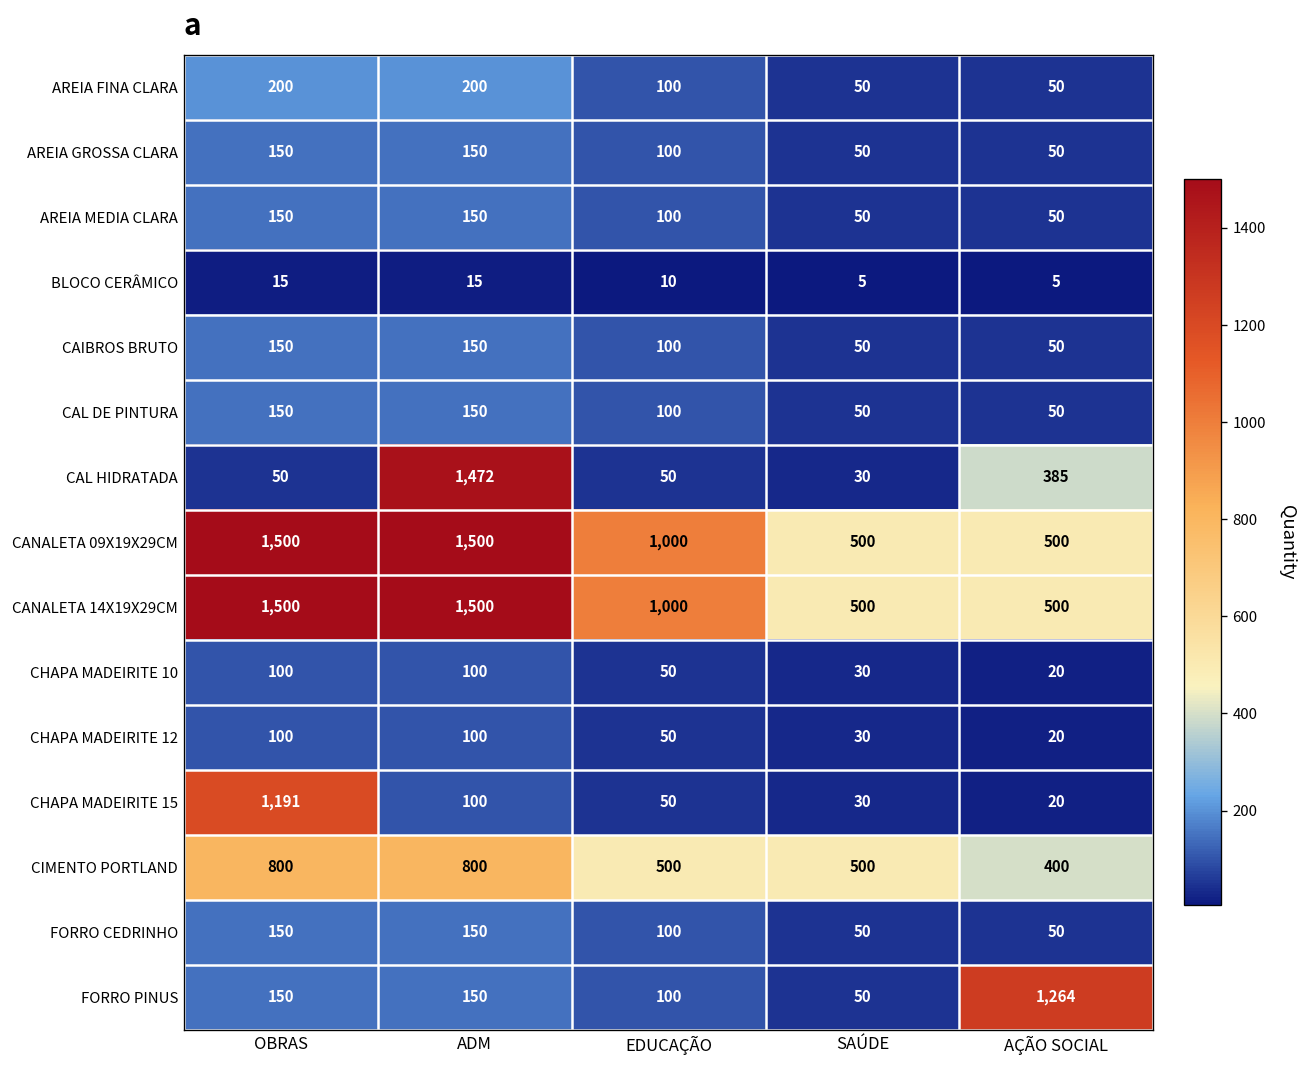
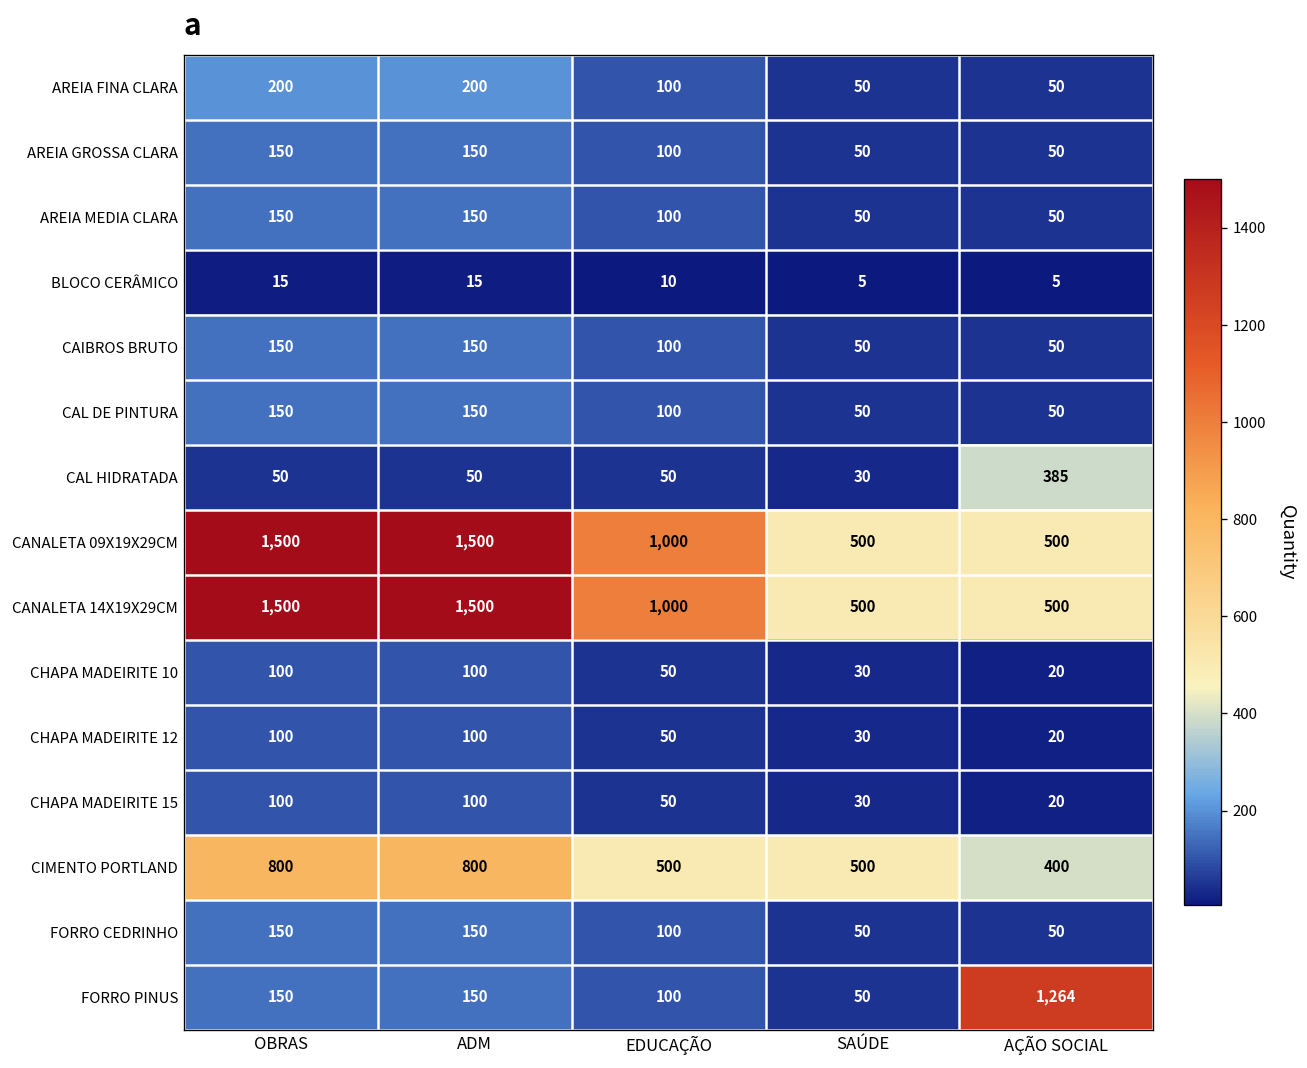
  {
    "AREIA FINA CLARA": {
      "OBRAS": "200",
      "ADM": "200",
      "EDUCAÇÃO": "100",
      "SAÚDE": "50",
      "AÇÃO SOCIAL": "50"
    },
    "AREIA GROSSA CLARA": {
      "OBRAS": "150",
      "ADM": "150",
      "EDUCAÇÃO": "100",
      "SAÚDE": "50",
      "AÇÃO SOCIAL": "50"
    },
    "AREIA MEDIA CLARA": {
      "OBRAS": "150",
      "ADM": "150",
      "EDUCAÇÃO": "100",
      "SAÚDE": "50",
      "AÇÃO SOCIAL": "50"
    },
    "BLOCO CERÂMICO": {
      "OBRAS": "15",
      "ADM": "15",
      "EDUCAÇÃO": "10",
      "SAÚDE": "5",
      "AÇÃO SOCIAL": "5"
    },
    "CAIBROS BRUTO": {
      "OBRAS": "150",
      "ADM": "150",
      "EDUCAÇÃO": "100",
      "SAÚDE": "50",
      "AÇÃO SOCIAL": "50"
    },
    "CAL DE PINTURA": {
      "OBRAS": "150",
      "ADM": "150",
      "EDUCAÇÃO": "100",
      "SAÚDE": "50",
      "AÇÃO SOCIAL": "50"
    },
    "CAL HIDRATADA": {
      "OBRAS": "50",
-     "ADM": "1,472",
+     "ADM": "50",
      "EDUCAÇÃO": "50",
      "SAÚDE": "30",
      "AÇÃO SOCIAL": "385"
    },
    "CANALETA 09X19X29CM": {
      "OBRAS": "1,500",
      "ADM": "1,500",
      "EDUCAÇÃO": "1,000",
      "SAÚDE": "500",
      "AÇÃO SOCIAL": "500"
    },
    "CANALETA 14X19X29CM": {
      "OBRAS": "1,500",
      "ADM": "1,500",
      "EDUCAÇÃO": "1,000",
      "SAÚDE": "500",
      "AÇÃO SOCIAL": "500"
    },
    "CHAPA MADEIRITE 10": {
      "OBRAS": "100",
      "ADM": "100",
      "EDUCAÇÃO": "50",
      "SAÚDE": "30",
      "AÇÃO SOCIAL": "20"
    },
    "CHAPA MADEIRITE 12": {
      "OBRAS": "100",
      "ADM": "100",
      "EDUCAÇÃO": "50",
      "SAÚDE": "30",
      "AÇÃO SOCIAL": "20"
    },
    "CHAPA MADEIRITE 15": {
-     "OBRAS": "1,191",
+     "OBRAS": "100",
      "ADM": "100",
      "EDUCAÇÃO": "50",
      "SAÚDE": "30",
      "AÇÃO SOCIAL": "20"
    },
    "CIMENTO PORTLAND": {
      "OBRAS": "800",
      "ADM": "800",
      "EDUCAÇÃO": "500",
      "SAÚDE": "500",
      "AÇÃO SOCIAL": "400"
    },
    "FORRO CEDRINHO": {
      "OBRAS": "150",
      "ADM": "150",
      "EDUCAÇÃO": "100",
      "SAÚDE": "50",
      "AÇÃO SOCIAL": "50"
    },
    "FORRO PINUS": {
      "OBRAS": "150",
      "ADM": "150",
      "EDUCAÇÃO": "100",
      "SAÚDE": "50",
      "AÇÃO SOCIAL": "1,264"
    }
  }
